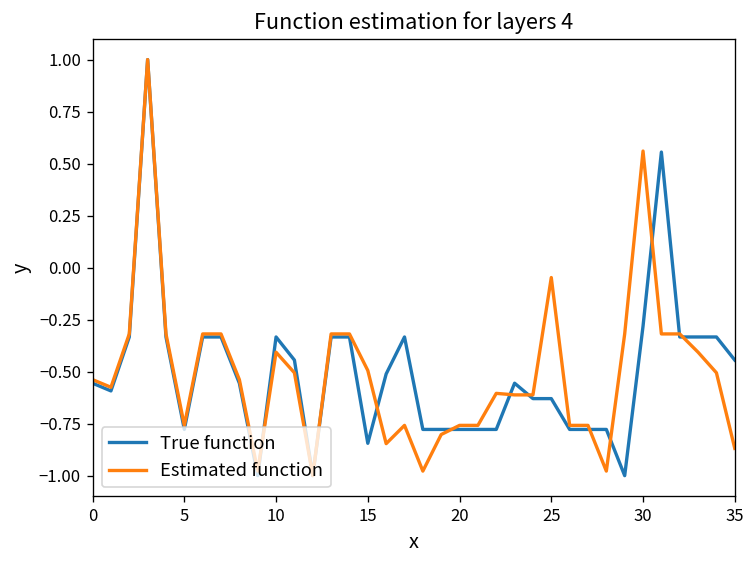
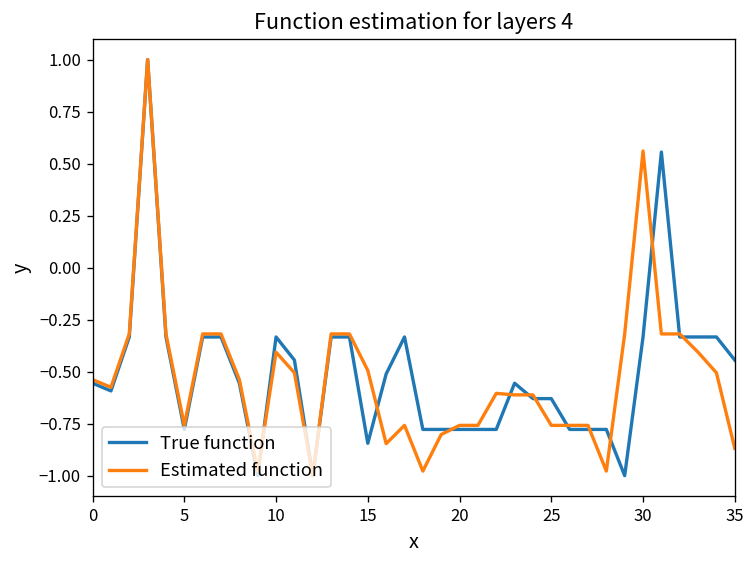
  {
    "True function": {
      "0": -0.56,
      "10": -0.33,
      "15": -0.84,
      "20": -0.78,
      "25": -0.63,
-     "30": -0.28,
+     "30": -0.33,
      "35": -0.44
    },
    "Estimated function": {
      "0": -0.54,
      "10": -0.41,
      "15": -0.49,
      "20": -0.76,
-     "25": -0.05,
+     "25": -0.76,
      "30": 0.56,
      "35": -0.87
    }
  }
